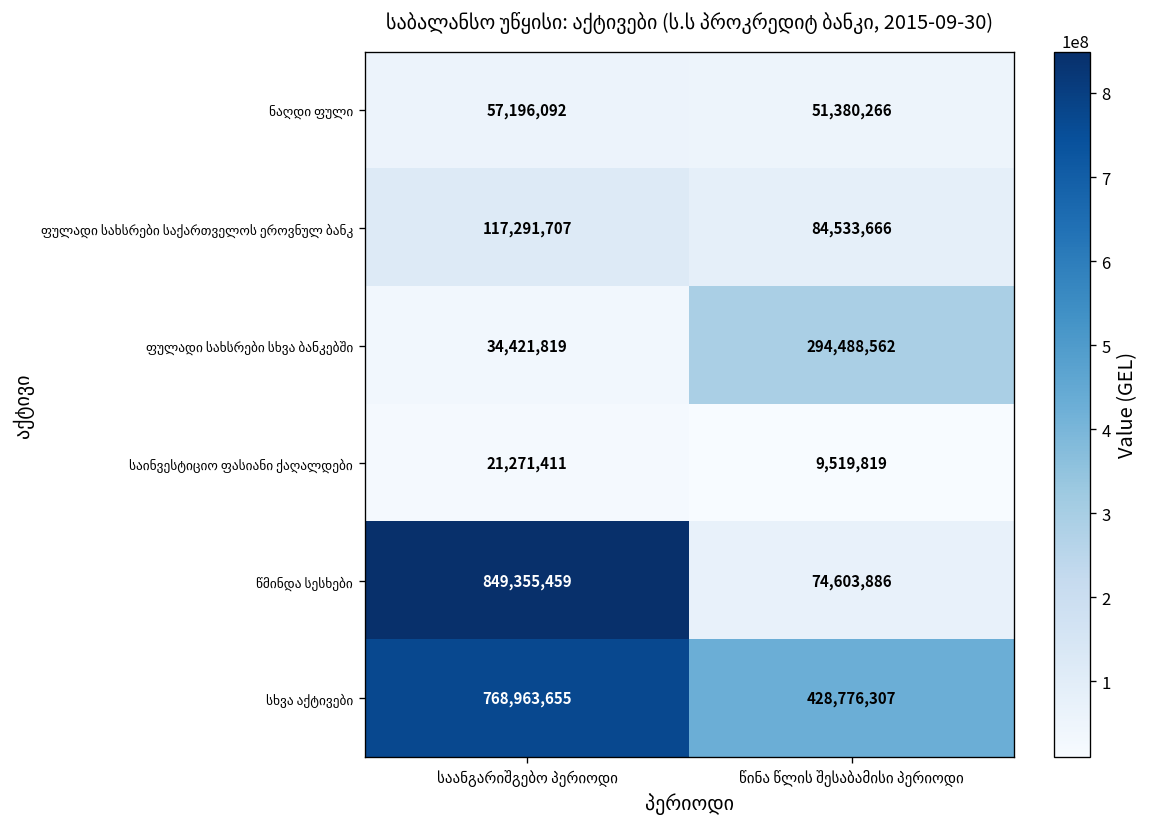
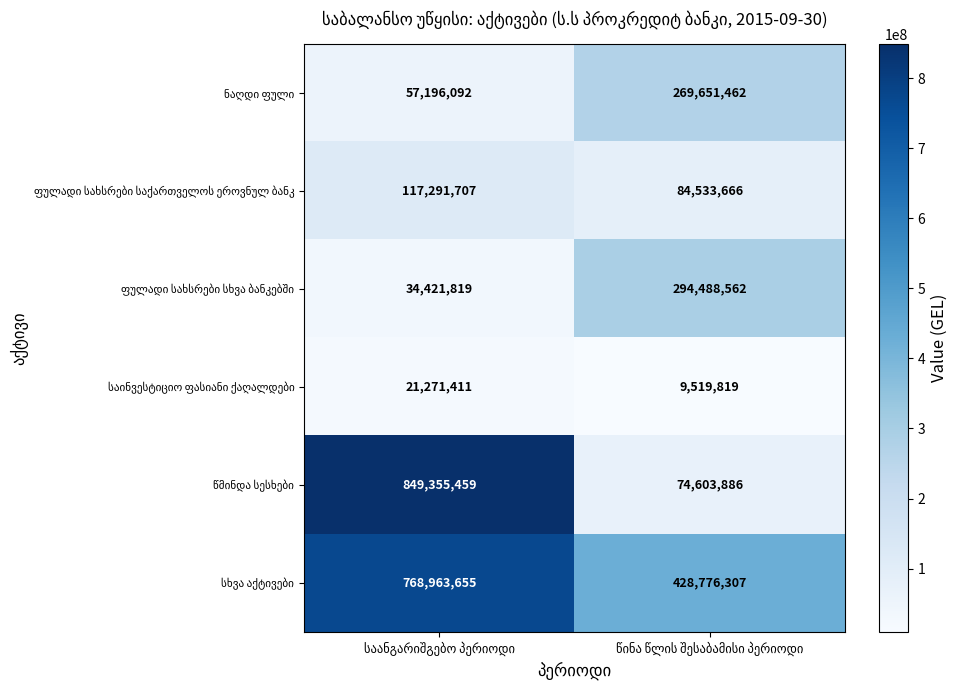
  {
    "ნაღდი ფული": {
      "საანგარიშგებო პერიოდი": "57,196,092",
-     "წინა წლის შესაბამისი პერიოდი": "51,380,266"
+     "წინა წლის შესაბამისი პერიოდი": "269,651,462"
    },
    "ფულადი სახსრები საქართველოს ეროვნულ ბანკ": {
      "საანგარიშგებო პერიოდი": "117,291,707",
      "წინა წლის შესაბამისი პერიოდი": "84,533,666"
    },
    "ფულადი სახსრები სხვა ბანკებში": {
      "საანგარიშგებო პერიოდი": "34,421,819",
      "წინა წლის შესაბამისი პერიოდი": "294,488,562"
    },
    "საინვესტიციო ფასიანი ქაღალდები": {
      "საანგარიშგებო პერიოდი": "21,271,411",
      "წინა წლის შესაბამისი პერიოდი": "9,519,819"
    },
    "წმინდა სესხები": {
      "საანგარიშგებო პერიოდი": "849,355,459",
      "წინა წლის შესაბამისი პერიოდი": "74,603,886"
    },
    "სხვა აქტივები": {
      "საანგარიშგებო პერიოდი": "768,963,655",
      "წინა წლის შესაბამისი პერიოდი": "428,776,307"
    }
  }
